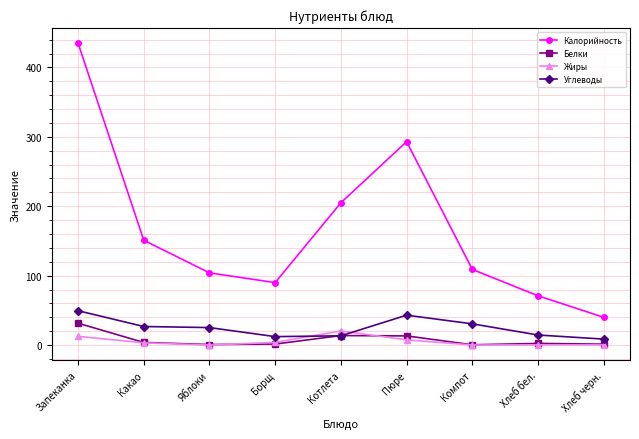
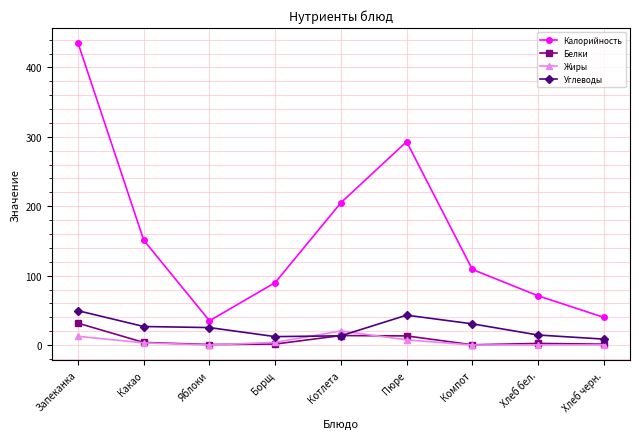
  {
    "Калорийность": {
      "Запеканка": 440,
      "Какао": 150,
-     "Яблоки": 100,
+     "Яблоки": 40,
      "Борщ": 90,
      "Котлета": 210,
      "Пюре": 290,
      "Компот": 110,
      "Хлеб бел.": 70,
      "Хлеб черн.": 40
    },
    "Жиры": {
      "Запеканка": 10,
      "Котлета": 20,
      "Пюре": 10
    }
  }
